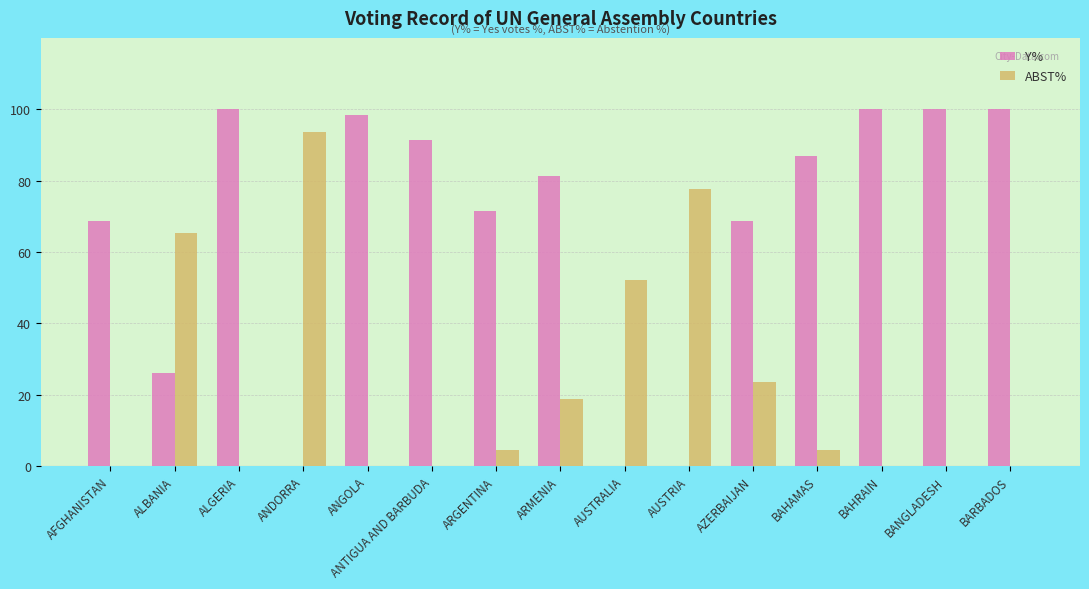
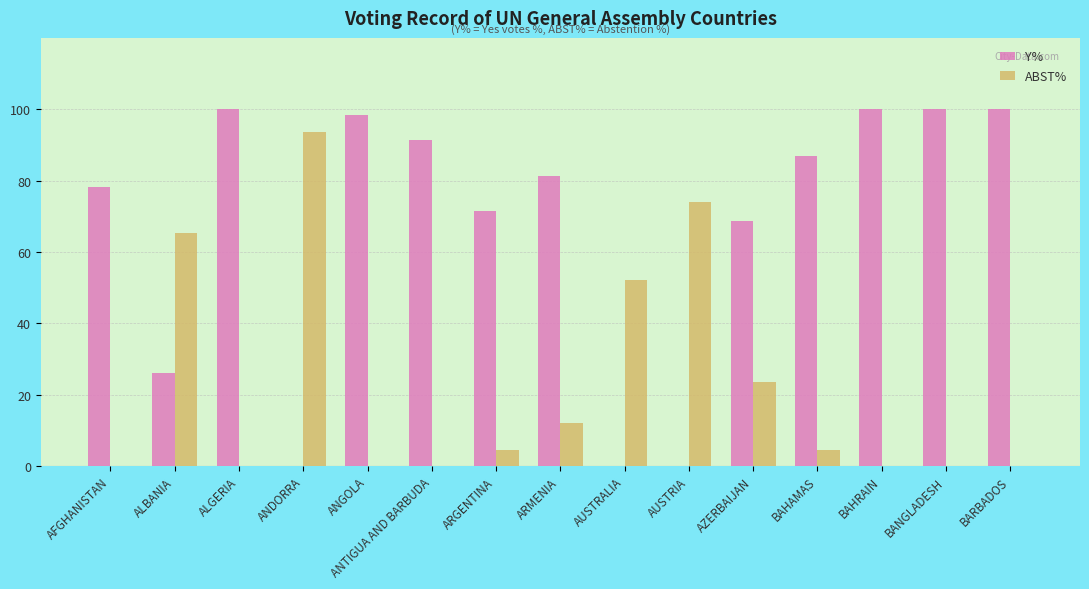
  {
    "Y%": {
-     "AFGHANISTAN": 69,
+     "AFGHANISTAN": 78,
      "ALBANIA": 26,
      "ALGERIA": 100,
      "ANDORRA": 0,
      "ANGOLA": 98,
      "ANTIGUA AND BARBUDA": 91,
      "ARGENTINA": 71,
      "ARMENIA": 81,
      "AUSTRALIA": 0,
      "AUSTRIA": 0,
      "AZERBAIJAN": 69,
      "BAHAMAS": 87,
      "BAHRAIN": 100,
      "BANGLADESH": 100,
      "BARBADOS": 100
    },
    "ABST%": {
      "AFGHANISTAN": 0,
      "ALBANIA": 65,
      "ALGERIA": 0,
      "ANDORRA": 94,
      "ANGOLA": 0,
      "ANTIGUA AND BARBUDA": 0,
      "ARGENTINA": 4,
-     "ARMENIA": 19,
+     "ARMENIA": 12,
      "AUSTRALIA": 52,
-     "AUSTRIA": 78,
+     "AUSTRIA": 74,
      "AZERBAIJAN": 23,
      "BAHAMAS": 4,
      "BAHRAIN": 0,
      "BANGLADESH": 0,
      "BARBADOS": 0
    }
  }
